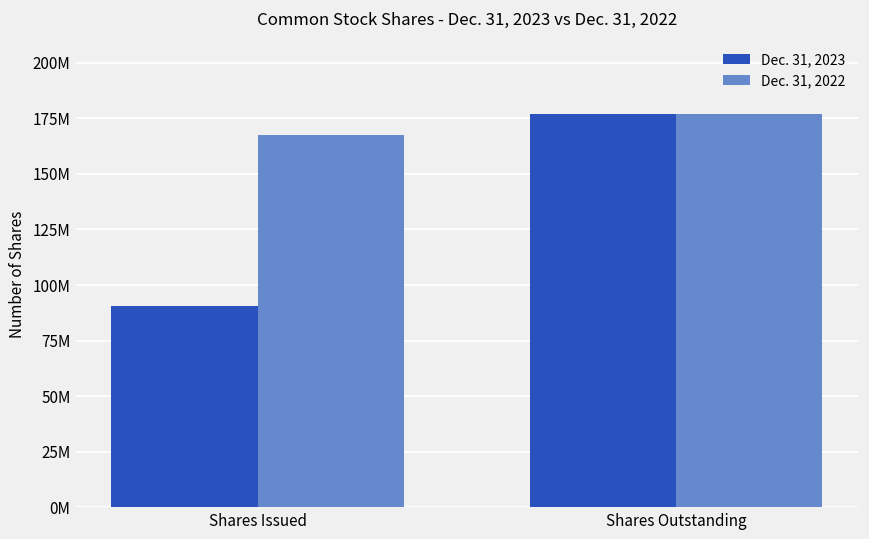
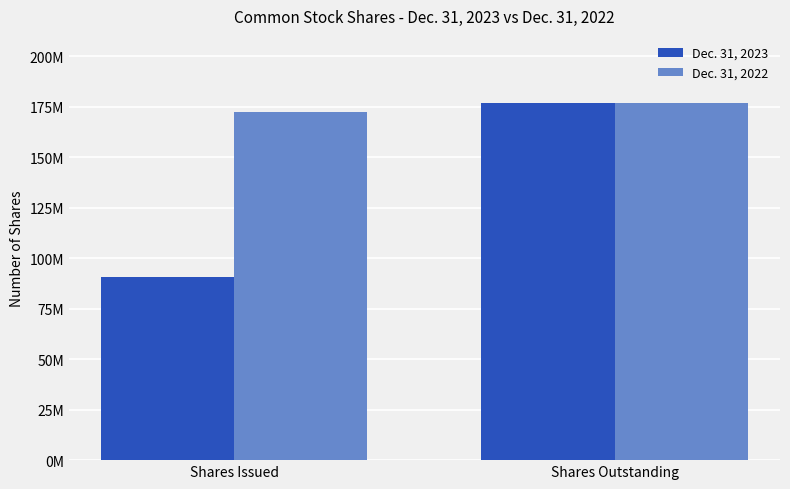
  {
    "Dec. 31, 2023": {
      "Shares Issued": 91000000,
      "Shares Outstanding": 177000000
    },
    "Dec. 31, 2022": {
-     "Shares Issued": 167000000,
+     "Shares Issued": 172000000,
      "Shares Outstanding": 177000000
    }
  }
